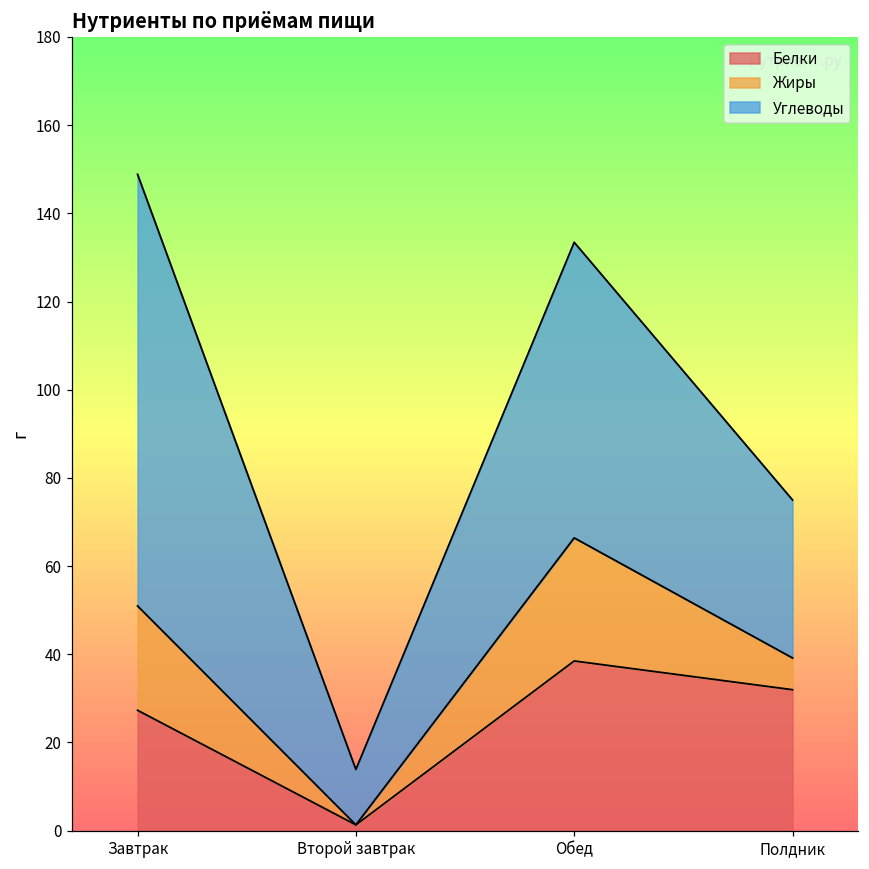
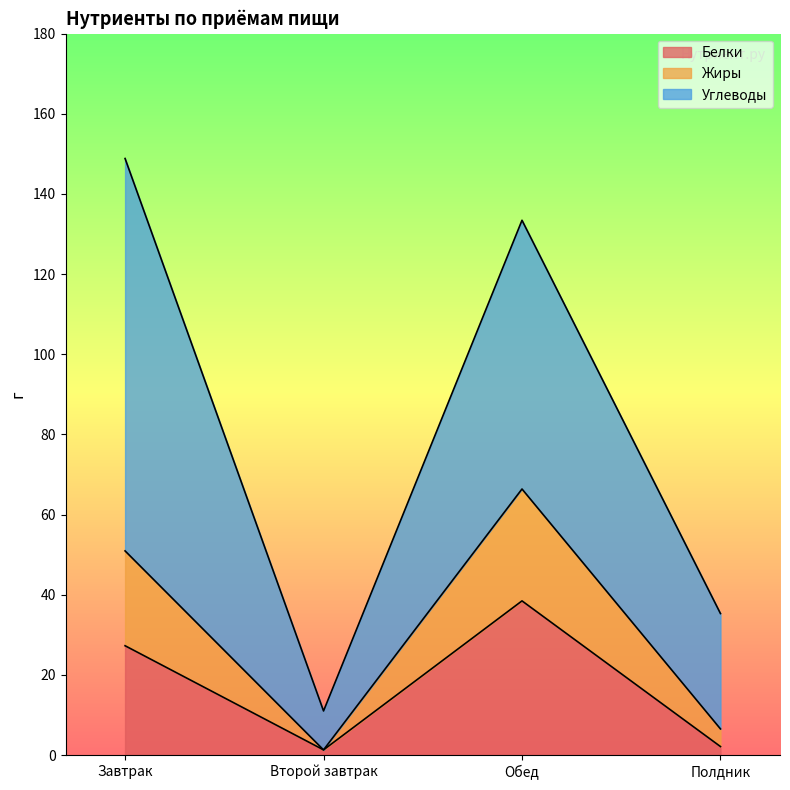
  {
    "Белки": {
      "Завтрак": 27,
      "Обед": 38,
-     "Полдник": 32
+     "Полдник": 2
    },
    "Жиры": {
      "Завтрак": 24,
      "Обед": 28,
-     "Полдник": 7
+     "Полдник": 4
    },
    "Углеводы": {
      "Завтрак": 98,
-     "Второй завтрак": 13,
+     "Второй завтрак": 10,
      "Обед": 67,
-     "Полдник": 36
+     "Полдник": 29
    }
  }
